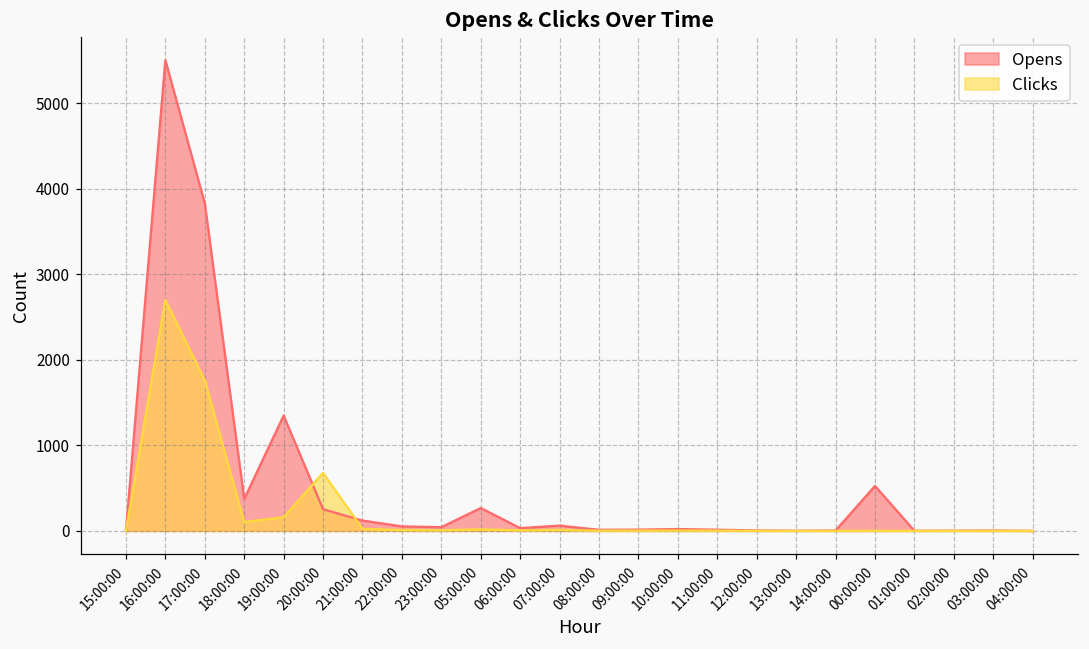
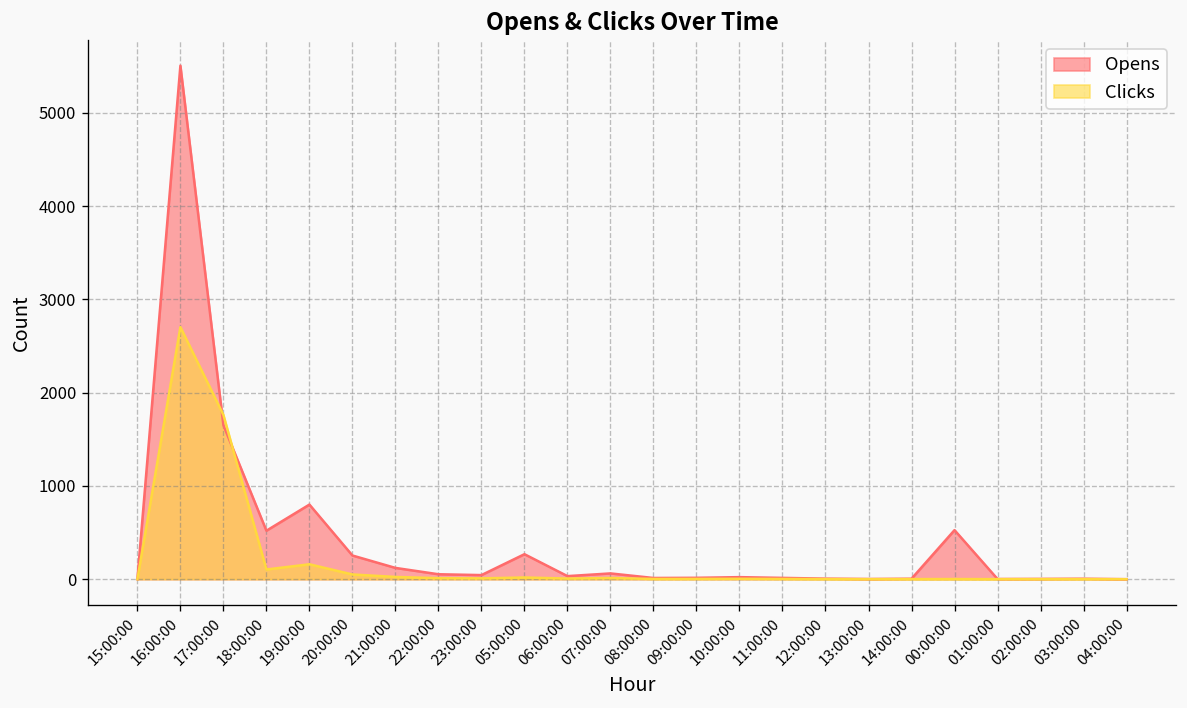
  {
    "Opens": {
      "16:00:00": 5500,
-     "17:00:00": 3800,
-     "18:00:00": 400,
-     "19:00:00": 1300,
+     "17:00:00": 1700,
+     "18:00:00": 500,
+     "19:00:00": 800,
      "20:00:00": 300,
      "21:00:00": 100,
      "22:00:00": 100,
      "23:00:00": 0,
      "05:00:00": 300,
      "07:00:00": 100,
      "00:00:00": 500
    },
    "Clicks": {
      "16:00:00": 2700,
      "17:00:00": 1800,
      "18:00:00": 100,
      "19:00:00": 200,
-     "20:00:00": 700,
+     "20:00:00": 100,
      "21:00:00": 0,
      "22:00:00": 0,
      "23:00:00": 0,
      "05:00:00": 0,
      "07:00:00": 0,
      "00:00:00": 0
    }
  }
